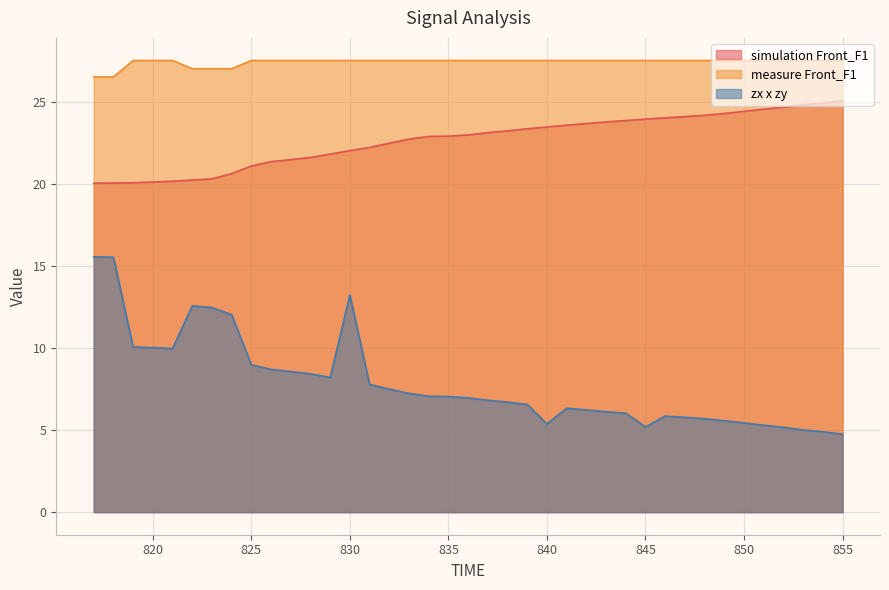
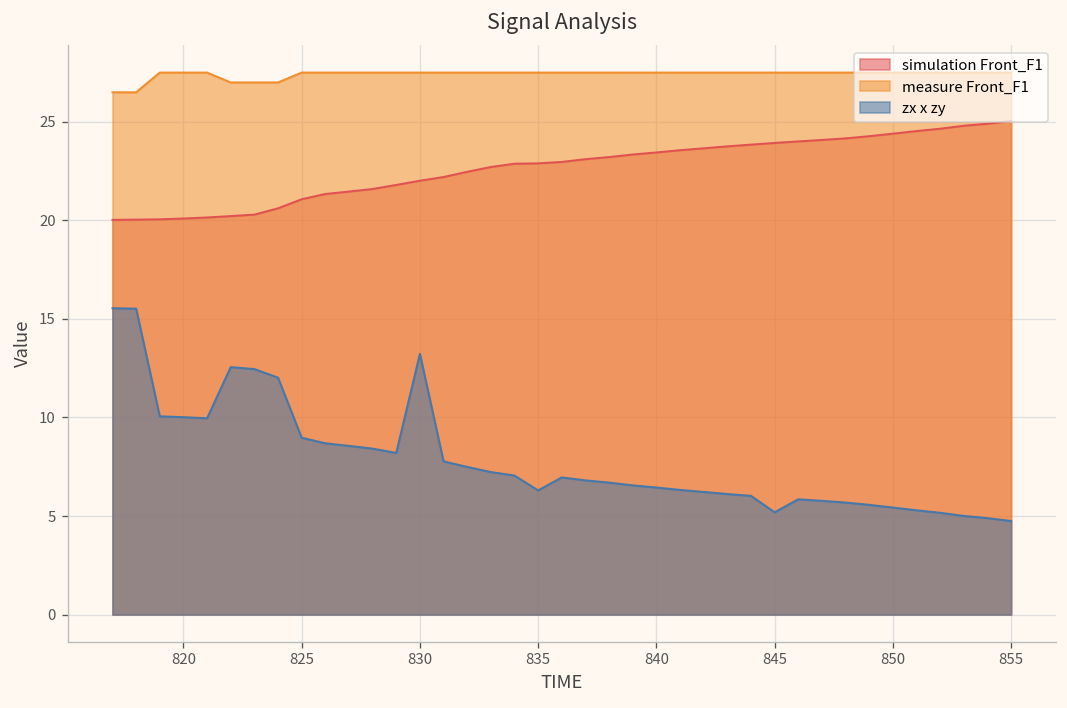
  {
    "zx x zy": {
      "820": 10.0,
      "825": 9.0,
      "830": 13.2,
-     "835": 7.0,
-     "840": 5.4,
+     "835": 6.3,
+     "840": 6.4,
      "845": 5.2,
      "850": 5.4,
      "855": 4.7
    }
  }
